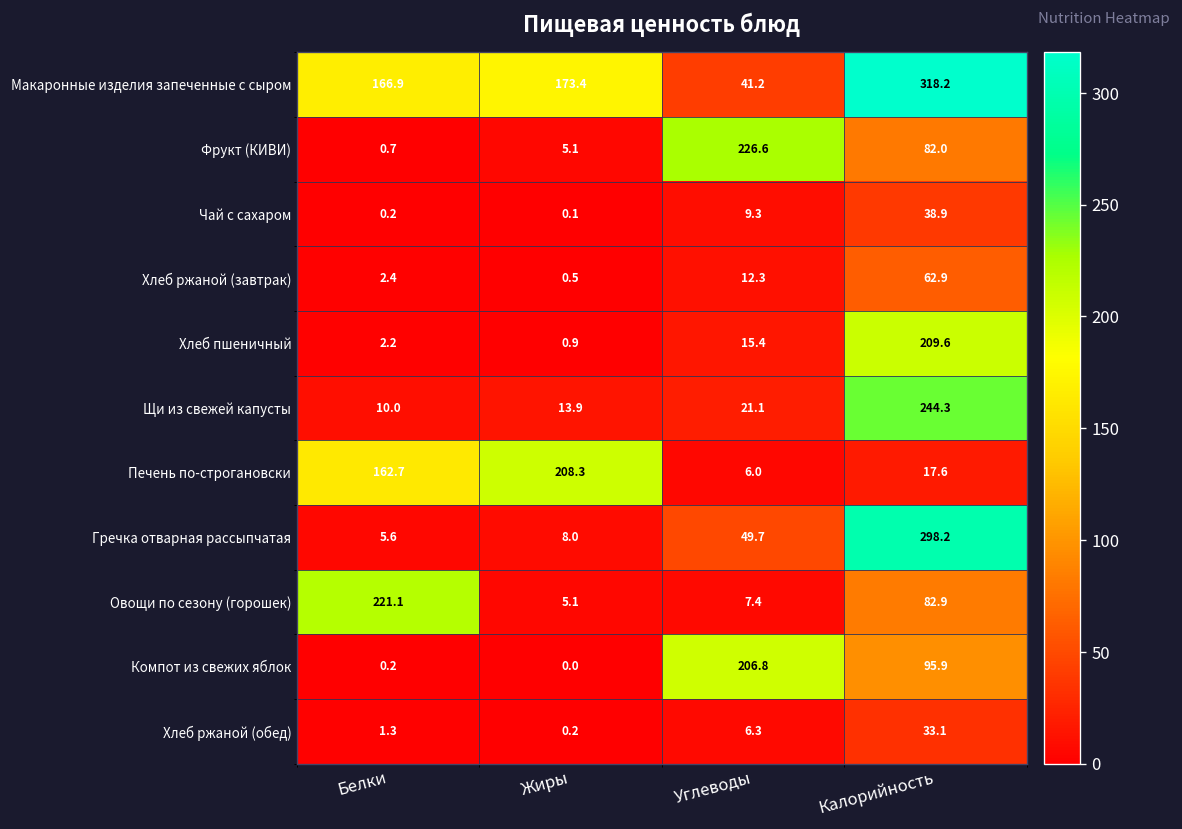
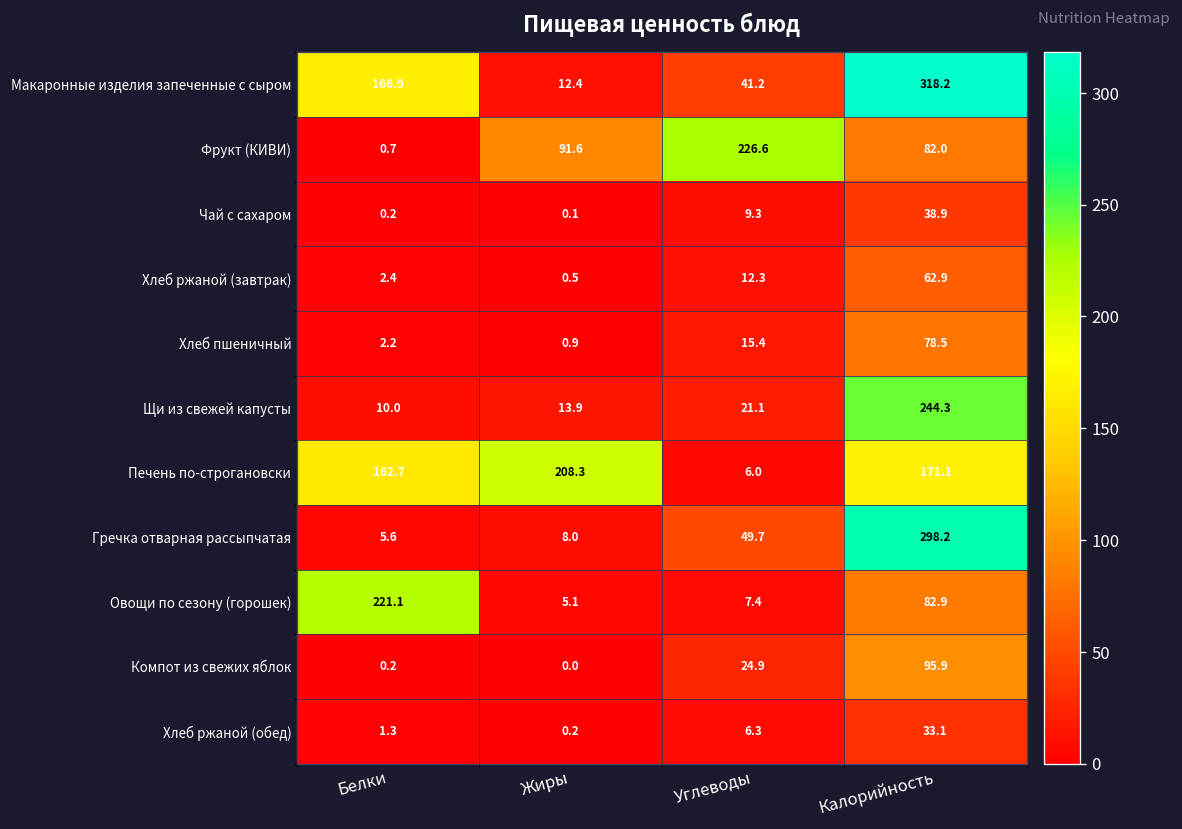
  {
    "Макаронные изделия запеченные с сыром": {
      "Белки": 166.9,
-     "Жиры": 173.4,
+     "Жиры": 12.4,
      "Углеводы": 41.2,
      "Калорийность": 318.2
    },
    "Фрукт (КИВИ)": {
      "Белки": 0.7,
-     "Жиры": 5.1,
+     "Жиры": 91.6,
      "Углеводы": 226.6,
      "Калорийность": 82.0
    },
    "Чай с сахаром": {
      "Белки": 0.2,
      "Жиры": 0.1,
      "Углеводы": 9.3,
      "Калорийность": 38.9
    },
    "Хлеб ржаной (завтрак)": {
      "Белки": 2.4,
      "Жиры": 0.5,
      "Углеводы": 12.3,
      "Калорийность": 62.9
    },
    "Хлеб пшеничный": {
      "Белки": 2.2,
      "Жиры": 0.9,
      "Углеводы": 15.4,
-     "Калорийность": 209.6
+     "Калорийность": 78.5
    },
    "Щи из свежей капусты": {
      "Белки": 10.0,
      "Жиры": 13.9,
      "Углеводы": 21.1,
      "Калорийность": 244.3
    },
    "Печень по-строгановски": {
      "Белки": 162.7,
      "Жиры": 208.3,
      "Углеводы": 6.0,
-     "Калорийность": 17.6
+     "Калорийность": 171.1
    },
    "Гречка отварная рассыпчатая": {
      "Белки": 5.6,
      "Жиры": 8.0,
      "Углеводы": 49.7,
      "Калорийность": 298.2
    },
    "Овощи по сезону (горошек)": {
      "Белки": 221.1,
      "Жиры": 5.1,
      "Углеводы": 7.4,
      "Калорийность": 82.9
    },
    "Компот из свежих яблок": {
      "Белки": 0.2,
      "Жиры": 0.0,
-     "Углеводы": 206.8,
+     "Углеводы": 24.9,
      "Калорийность": 95.9
    },
    "Хлеб ржаной (обед)": {
      "Белки": 1.3,
      "Жиры": 0.2,
      "Углеводы": 6.3,
      "Калорийность": 33.1
    }
  }
